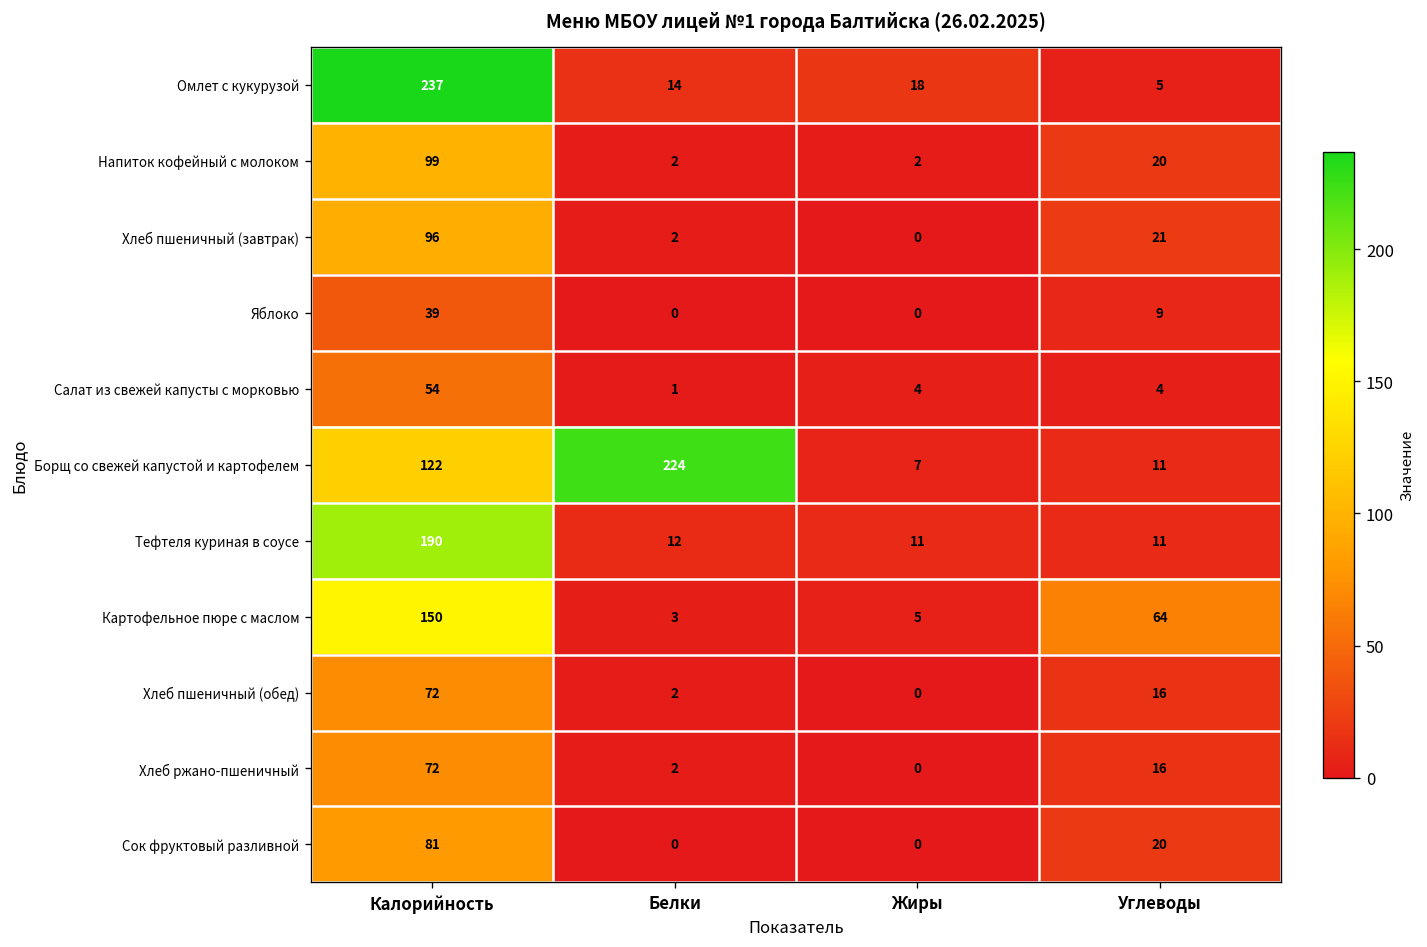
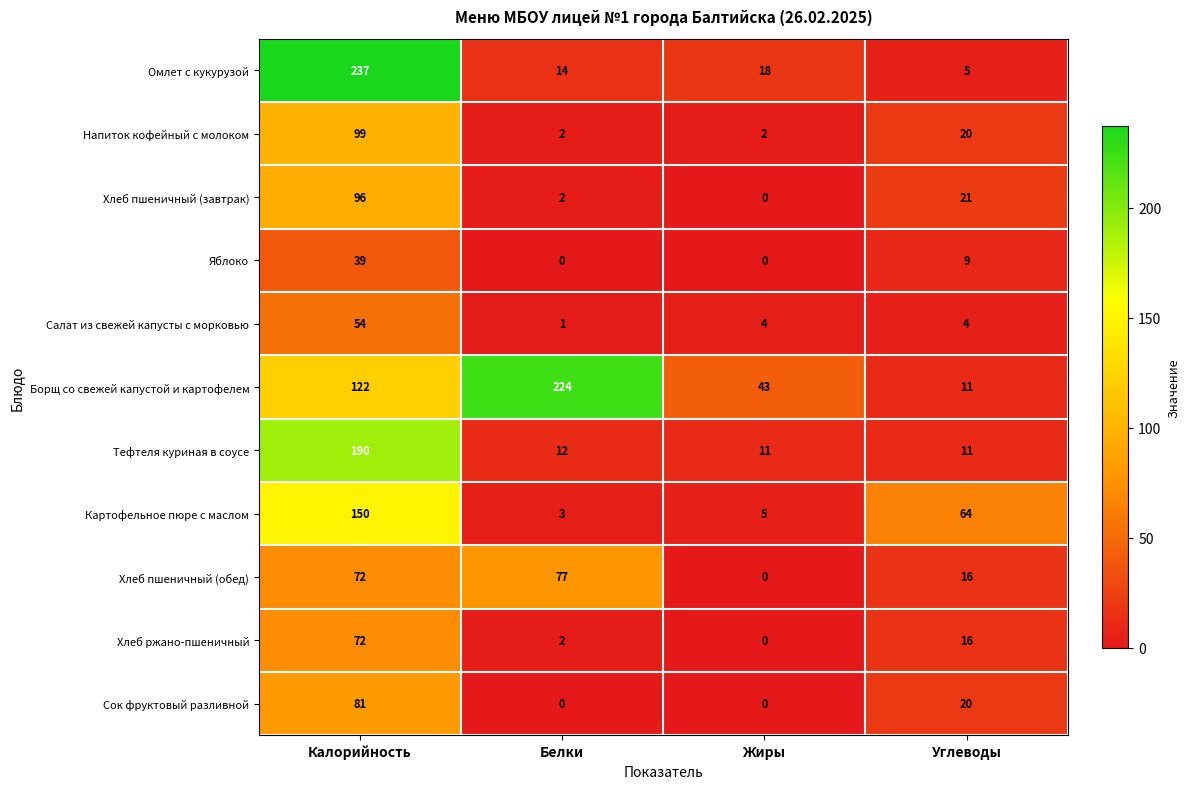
  {
    "Омлет с кукурузой": {
      "Калорийность": 237,
      "Белки": 14,
      "Жиры": 18,
      "Углеводы": 5
    },
    "Напиток кофейный с молоком": {
      "Калорийность": 99,
      "Белки": 2,
      "Жиры": 2,
      "Углеводы": 20
    },
    "Хлеб пшеничный (завтрак)": {
      "Калорийность": 96,
      "Белки": 2,
      "Жиры": 0,
      "Углеводы": 21
    },
    "Яблоко": {
      "Калорийность": 39,
      "Белки": 0,
      "Жиры": 0,
      "Углеводы": 9
    },
    "Салат из свежей капусты с морковью": {
      "Калорийность": 54,
      "Белки": 1,
      "Жиры": 4,
      "Углеводы": 4
    },
    "Борщ со свежей капустой и картофелем": {
      "Калорийность": 122,
      "Белки": 224,
-     "Жиры": 7,
+     "Жиры": 43,
      "Углеводы": 11
    },
    "Тефтеля куриная в соусе": {
      "Калорийность": 190,
      "Белки": 12,
      "Жиры": 11,
      "Углеводы": 11
    },
    "Картофельное пюре с маслом": {
      "Калорийность": 150,
      "Белки": 3,
      "Жиры": 5,
      "Углеводы": 64
    },
    "Хлеб пшеничный (обед)": {
      "Калорийность": 72,
-     "Белки": 2,
+     "Белки": 77,
      "Жиры": 0,
      "Углеводы": 16
    },
    "Хлеб ржано-пшеничный": {
      "Калорийность": 72,
      "Белки": 2,
      "Жиры": 0,
      "Углеводы": 16
    },
    "Сок фруктовый разливной": {
      "Калорийность": 81,
      "Белки": 0,
      "Жиры": 0,
      "Углеводы": 20
    }
  }
